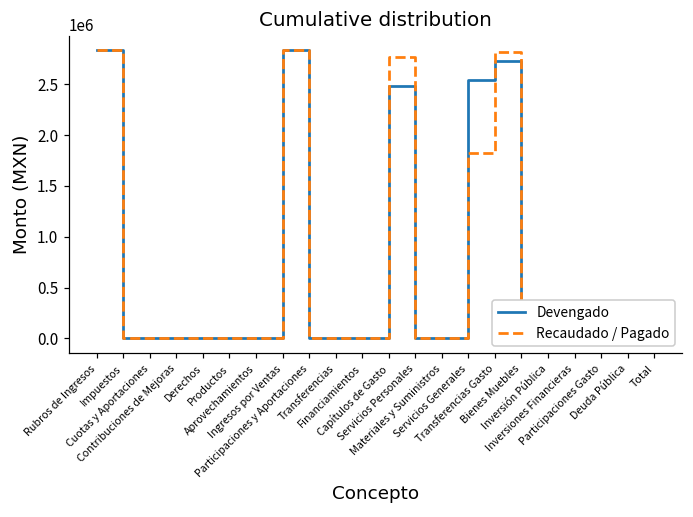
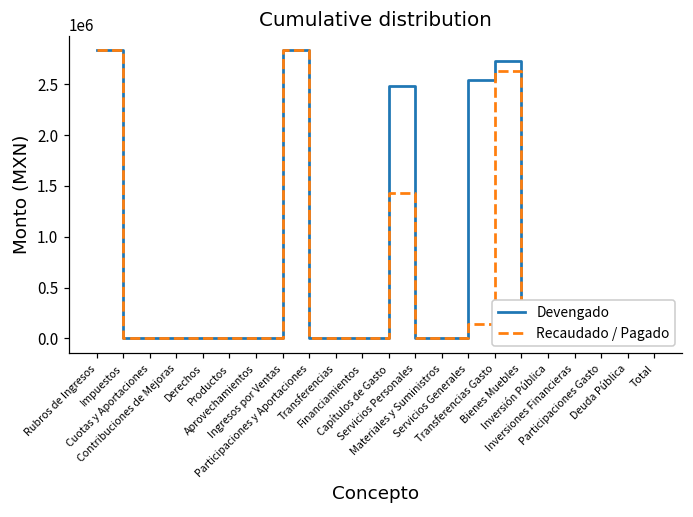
  {
    "Devengado": {
      "Capítulos de Gasto": 2500000,
      "Servicios Generales": 2500000,
      "Transferencias Gasto": 2700000
    },
    "Recaudado / Pagado": {
-     "Capítulos de Gasto": 2800000,
-     "Servicios Generales": 1800000,
-     "Transferencias Gasto": 2800000
+     "Capítulos de Gasto": 1400000,
+     "Servicios Generales": 100000,
+     "Transferencias Gasto": 2600000
    }
  }
